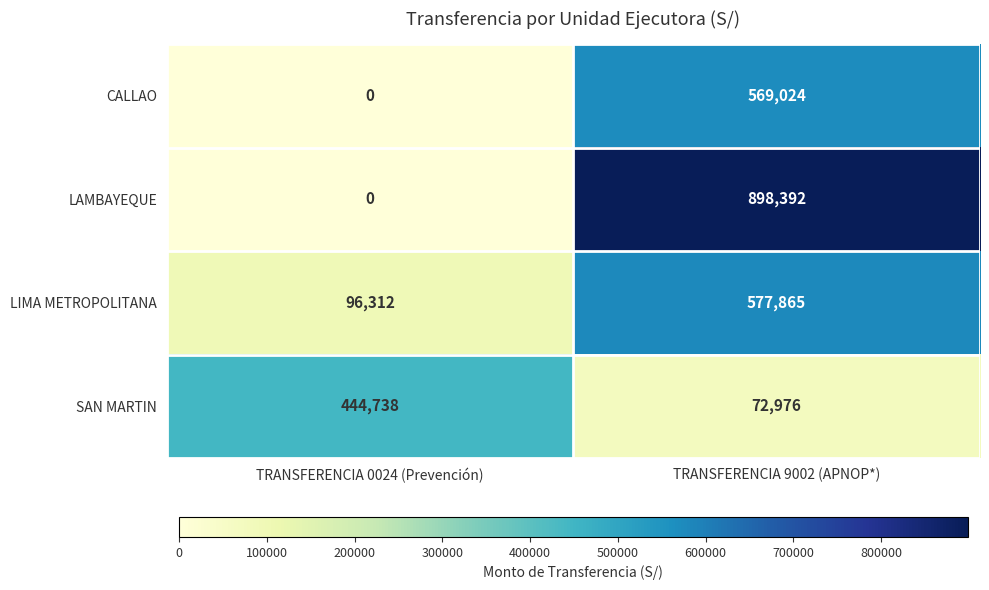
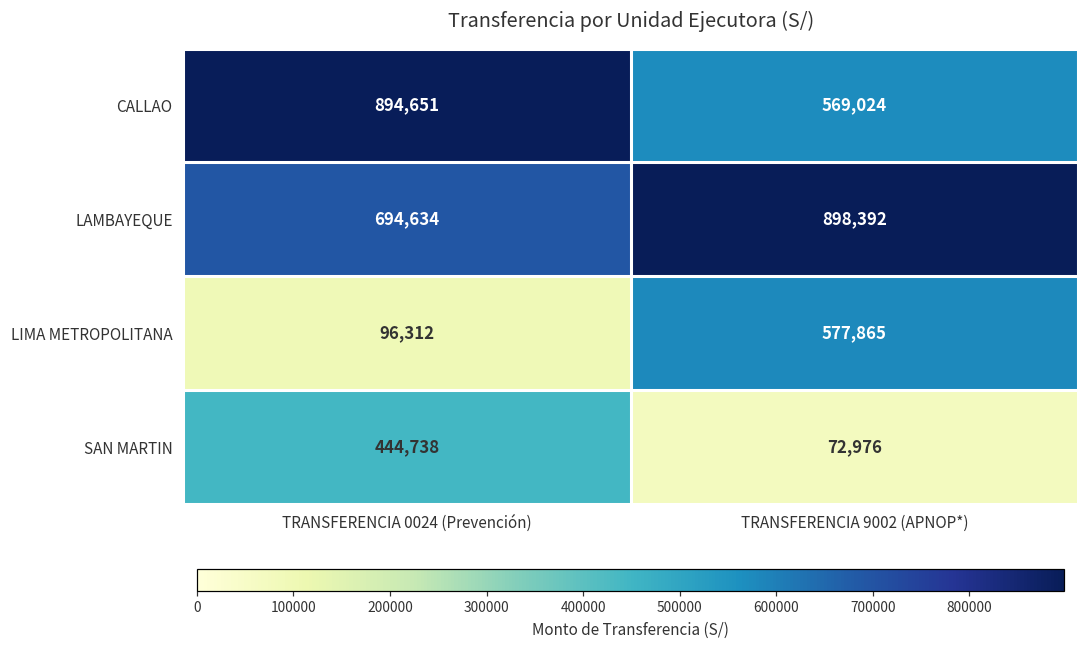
  {
    "CALLAO": {
-     "TRANSFERENCIA 0024 (Prevención)": "0",
+     "TRANSFERENCIA 0024 (Prevención)": "894,651",
      "TRANSFERENCIA 9002 (APNOP*)": "569,024"
    },
    "LAMBAYEQUE": {
-     "TRANSFERENCIA 0024 (Prevención)": "0",
+     "TRANSFERENCIA 0024 (Prevención)": "694,634",
      "TRANSFERENCIA 9002 (APNOP*)": "898,392"
    },
    "LIMA METROPOLITANA": {
      "TRANSFERENCIA 0024 (Prevención)": "96,312",
      "TRANSFERENCIA 9002 (APNOP*)": "577,865"
    },
    "SAN MARTIN": {
      "TRANSFERENCIA 0024 (Prevención)": "444,738",
      "TRANSFERENCIA 9002 (APNOP*)": "72,976"
    }
  }
